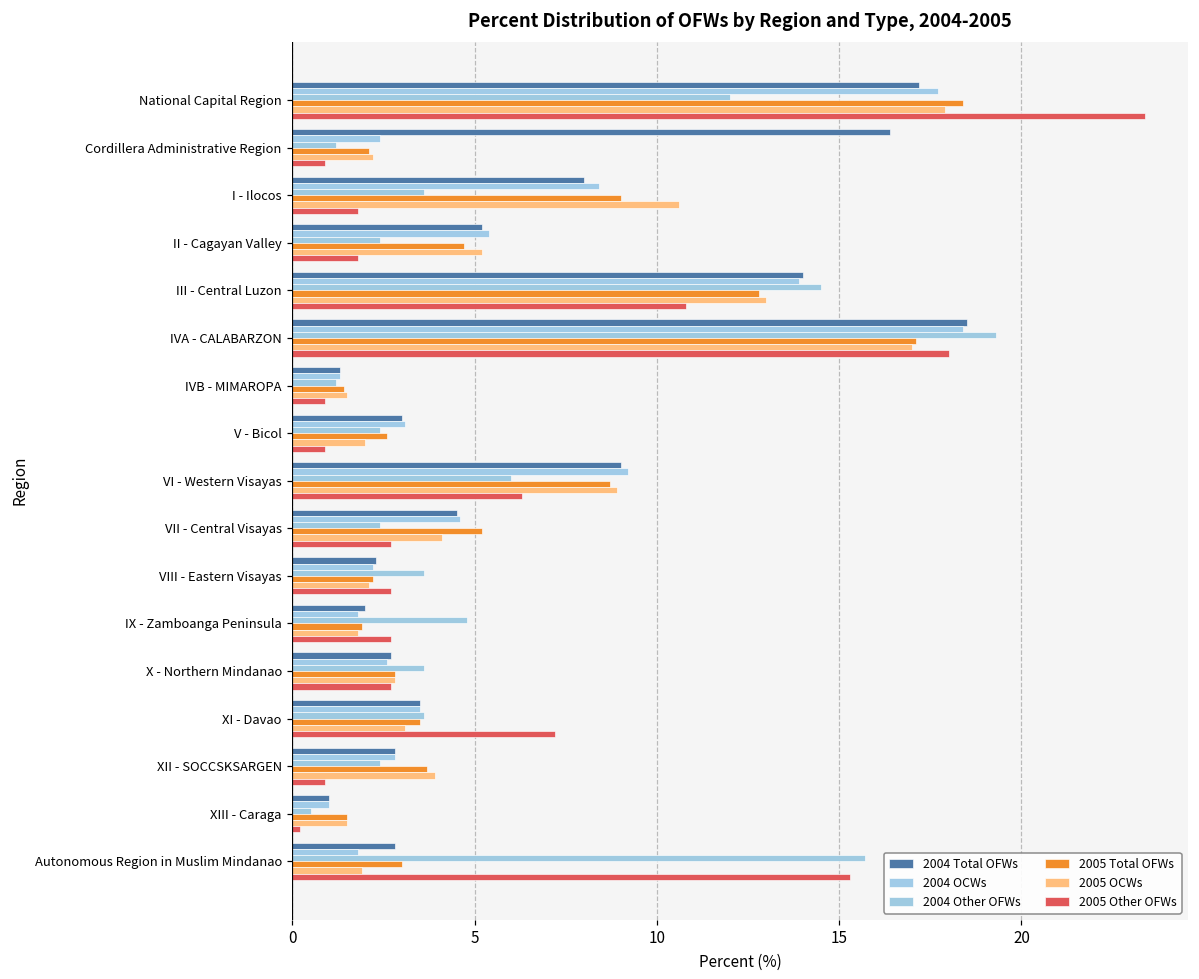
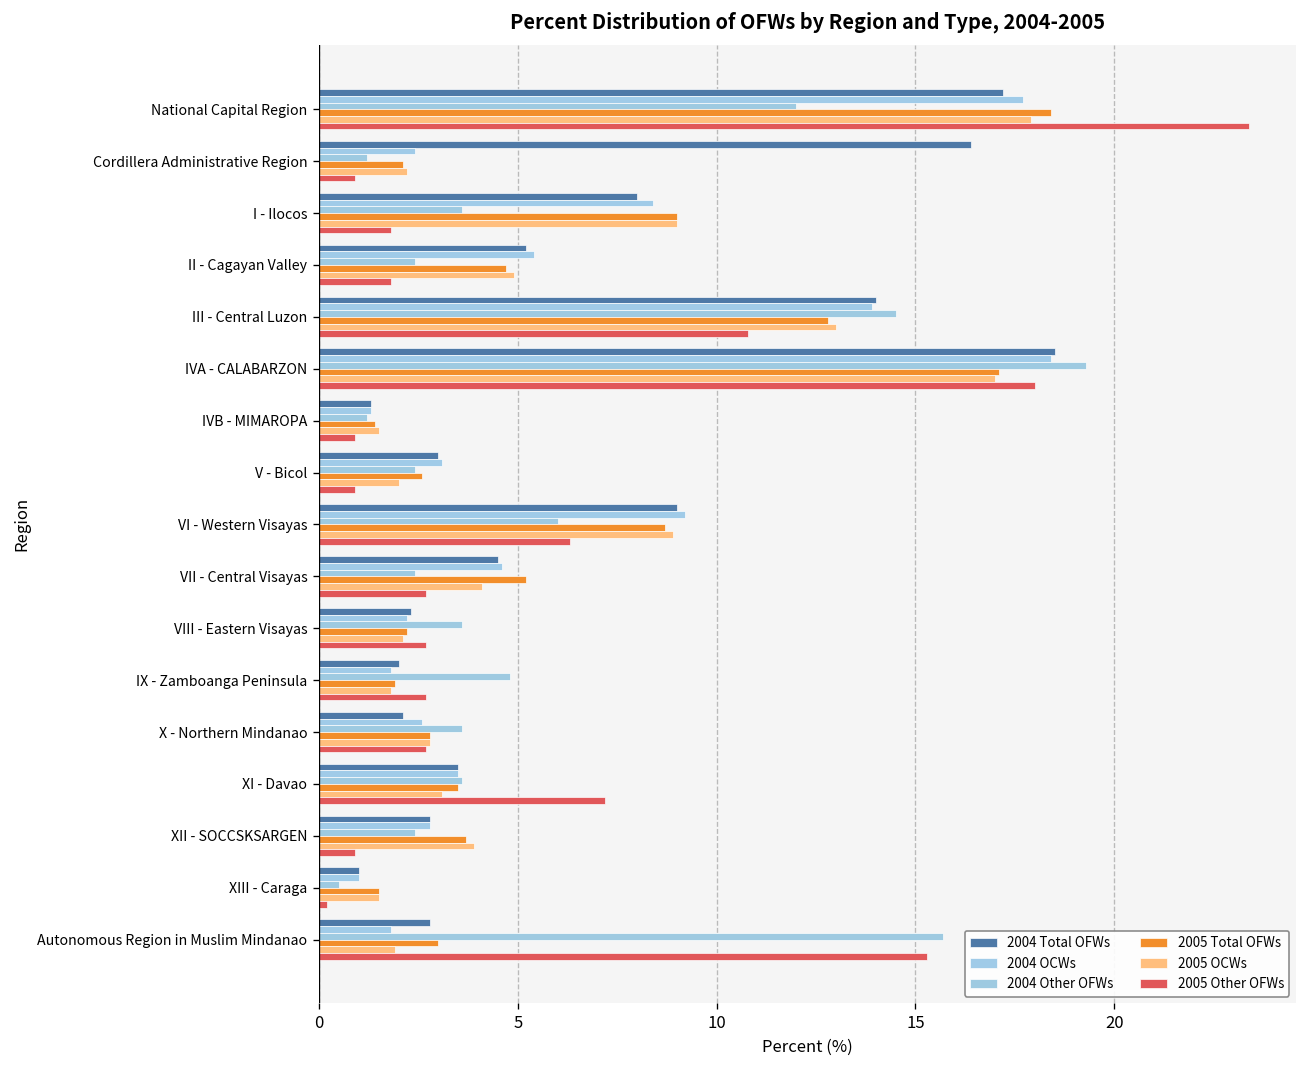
  {
    "2004 Total OFWs": {
      "National Capital Region": 17.2,
      "Cordillera Administrative Region": 16.4,
      "I - Ilocos": 8.0,
      "II - Cagayan Valley": 5.2,
      "III - Central Luzon": 14.0,
      "IVA - CALABARZON": 18.5,
      "IVB - MIMAROPA": 1.3,
      "V - Bicol": 3.0,
      "VI - Western Visayas": 9.0,
      "VII - Central Visayas": 4.5,
      "VIII - Eastern Visayas": 2.3,
      "IX - Zamboanga Peninsula": 2.0,
-     "X - Northern Mindanao": 2.7,
+     "X - Northern Mindanao": 2.1,
      "XI - Davao": 3.5,
      "XII - SOCCSKSARGEN": 2.8,
      "XIII - Caraga": 1.0,
      "Autonomous Region in Muslim Mindanao": 2.8
    },
    "2005 Total OFWs": {
      "National Capital Region": 18.4,
      "Cordillera Administrative Region": 2.1,
      "I - Ilocos": 9.0,
      "II - Cagayan Valley": 4.7,
      "III - Central Luzon": 12.8,
      "IVA - CALABARZON": 17.1,
      "IVB - MIMAROPA": 1.4,
      "V - Bicol": 2.6,
      "VI - Western Visayas": 8.7,
      "VII - Central Visayas": 5.2,
      "VIII - Eastern Visayas": 2.2,
      "IX - Zamboanga Peninsula": 1.9,
      "X - Northern Mindanao": 2.8,
      "XI - Davao": 3.5,
      "XII - SOCCSKSARGEN": 3.7,
      "XIII - Caraga": 1.5,
      "Autonomous Region in Muslim Mindanao": 3.0
    },
    "2005 OCWs": {
      "National Capital Region": 17.9,
      "Cordillera Administrative Region": 2.2,
-     "I - Ilocos": 10.6,
-     "II - Cagayan Valley": 5.2,
+     "I - Ilocos": 9.0,
+     "II - Cagayan Valley": 4.9,
      "III - Central Luzon": 13.0,
      "IVA - CALABARZON": 17.0,
      "IVB - MIMAROPA": 1.5,
      "V - Bicol": 2.0,
      "VI - Western Visayas": 8.9,
      "VII - Central Visayas": 4.1,
      "VIII - Eastern Visayas": 2.1,
      "IX - Zamboanga Peninsula": 1.8,
      "X - Northern Mindanao": 2.8,
      "XI - Davao": 3.1,
      "XII - SOCCSKSARGEN": 3.9,
      "XIII - Caraga": 1.5,
      "Autonomous Region in Muslim Mindanao": 1.9
    },
    "2005 Other OFWs": {
      "National Capital Region": 23.4,
      "Cordillera Administrative Region": 0.9,
      "I - Ilocos": 1.8,
      "II - Cagayan Valley": 1.8,
      "III - Central Luzon": 10.8,
      "IVA - CALABARZON": 18.0,
      "IVB - MIMAROPA": 0.9,
      "V - Bicol": 0.9,
      "VI - Western Visayas": 6.3,
      "VII - Central Visayas": 2.7,
      "VIII - Eastern Visayas": 2.7,
      "IX - Zamboanga Peninsula": 2.7,
      "X - Northern Mindanao": 2.7,
      "XI - Davao": 7.2,
      "XII - SOCCSKSARGEN": 0.9,
      "XIII - Caraga": 0.2,
      "Autonomous Region in Muslim Mindanao": 15.3
    }
  }
